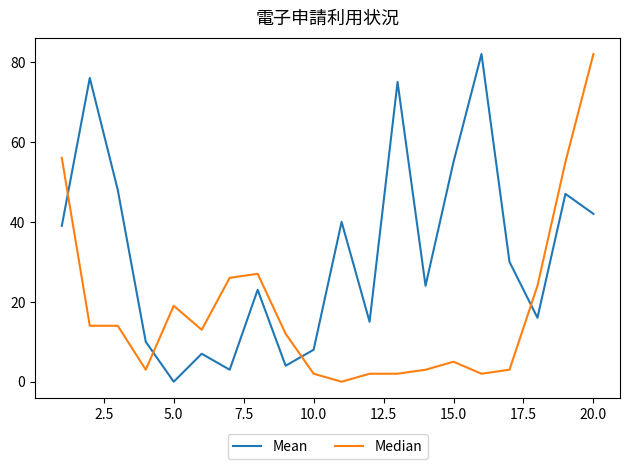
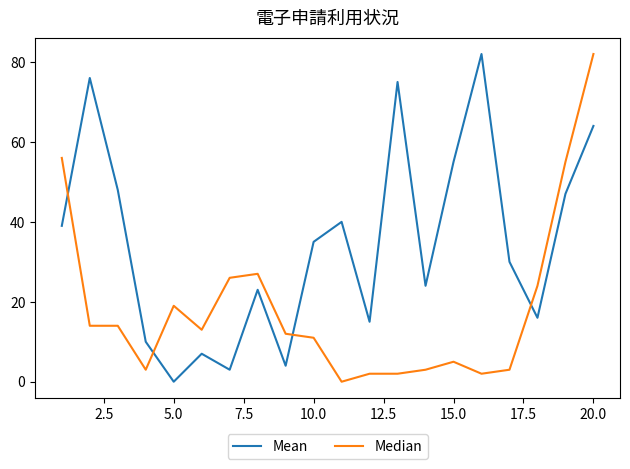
  {
    "Mean": {
      "5.0": 0,
-     "10.0": 8,
+     "10.0": 35,
      "15.0": 55,
-     "20.0": 42
+     "20.0": 64
    },
    "Median": {
      "5.0": 19,
-     "10.0": 2,
+     "10.0": 11,
      "15.0": 5,
      "20.0": 82
    }
  }
